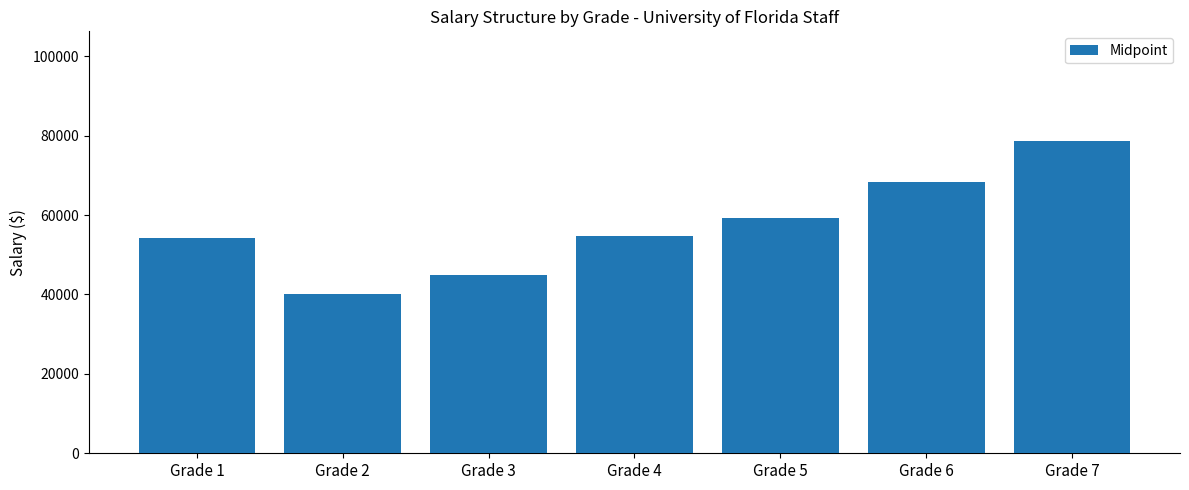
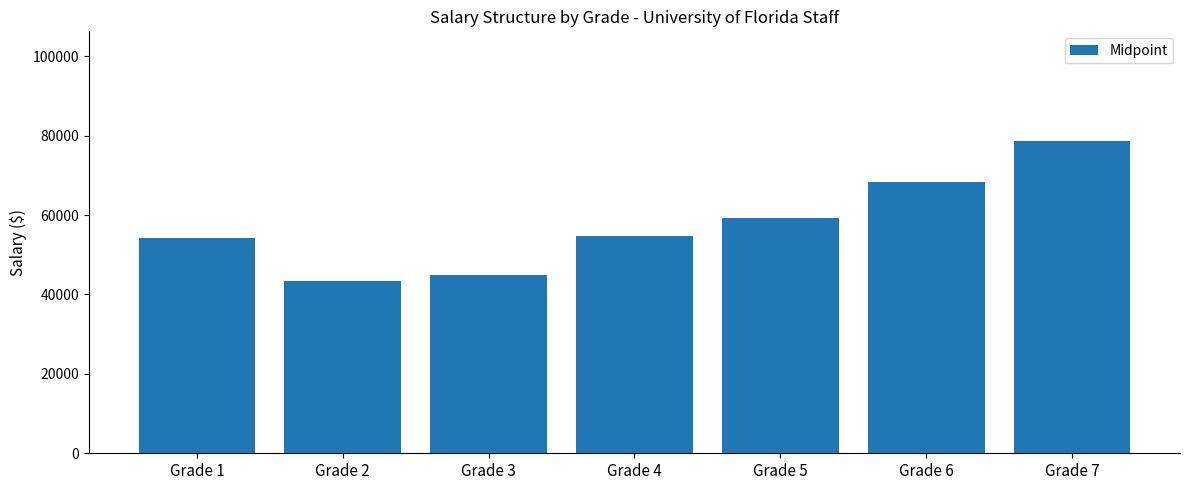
  {
    "Grade 1": 54000,
-   "Grade 2": 40000,
+   "Grade 2": 43000,
    "Grade 3": 45000,
    "Grade 4": 55000,
    "Grade 5": 59000,
    "Grade 6": 68000,
    "Grade 7": 79000
  }
